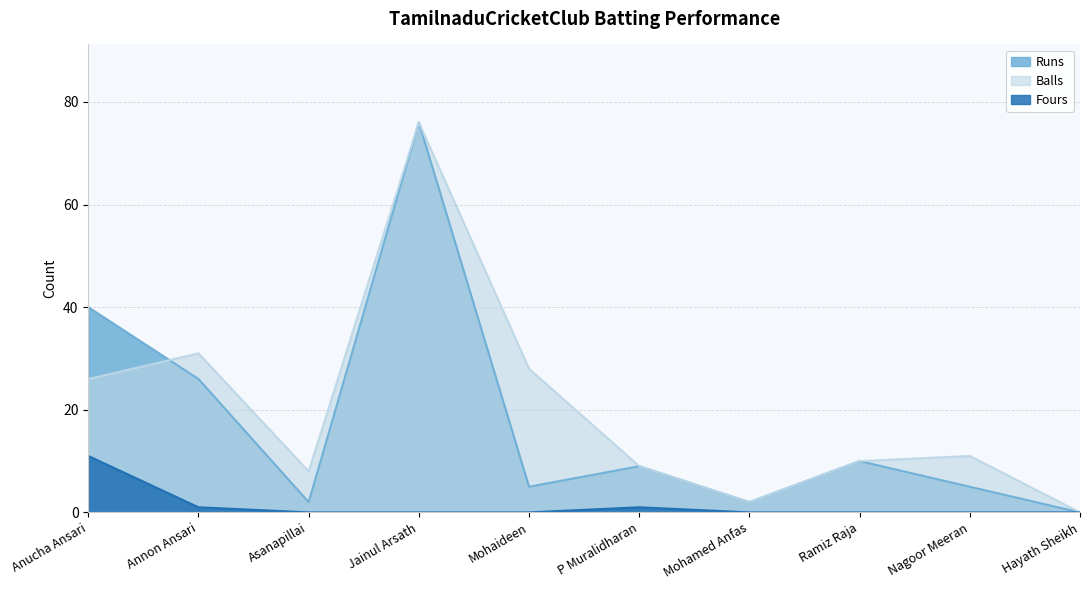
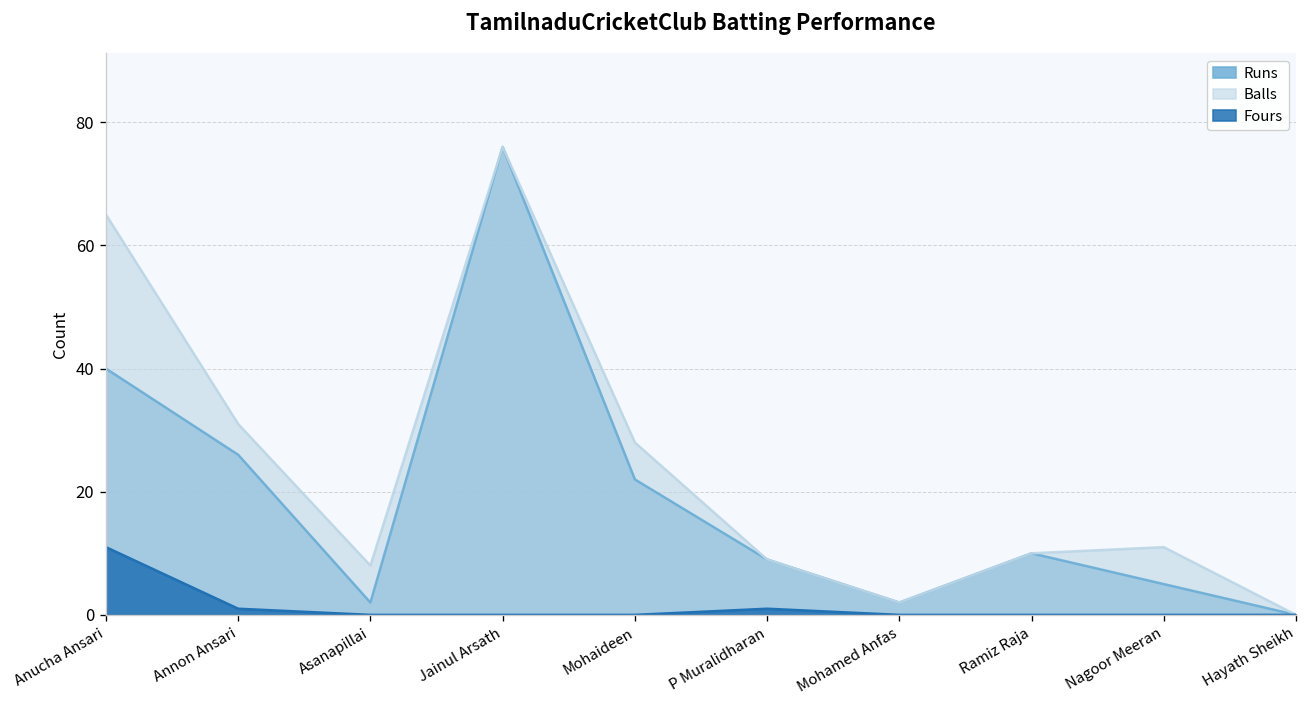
  {
    "Runs": {
      "Anucha Ansari": 40,
      "Annon Ansari": 26,
      "Asanapillai": 2,
-     "Mohaideen": 5,
+     "Mohaideen": 22,
      "Nagoor Meeran": 5
    },
    "Balls": {
-     "Anucha Ansari": 26,
+     "Anucha Ansari": 65,
      "Annon Ansari": 31,
      "Asanapillai": 8,
      "Mohaideen": 28,
      "Nagoor Meeran": 11
    },
    "Fours": {
      "Anucha Ansari": 11,
      "Annon Ansari": 1,
      "Asanapillai": 0,
      "Jainul Arsath": 0,
      "Mohaideen": 0,
      "P Muralidharan": 1,
      "Mohamed Anfas": 0,
      "Ramiz Raja": 0,
      "Nagoor Meeran": 0
    }
  }
